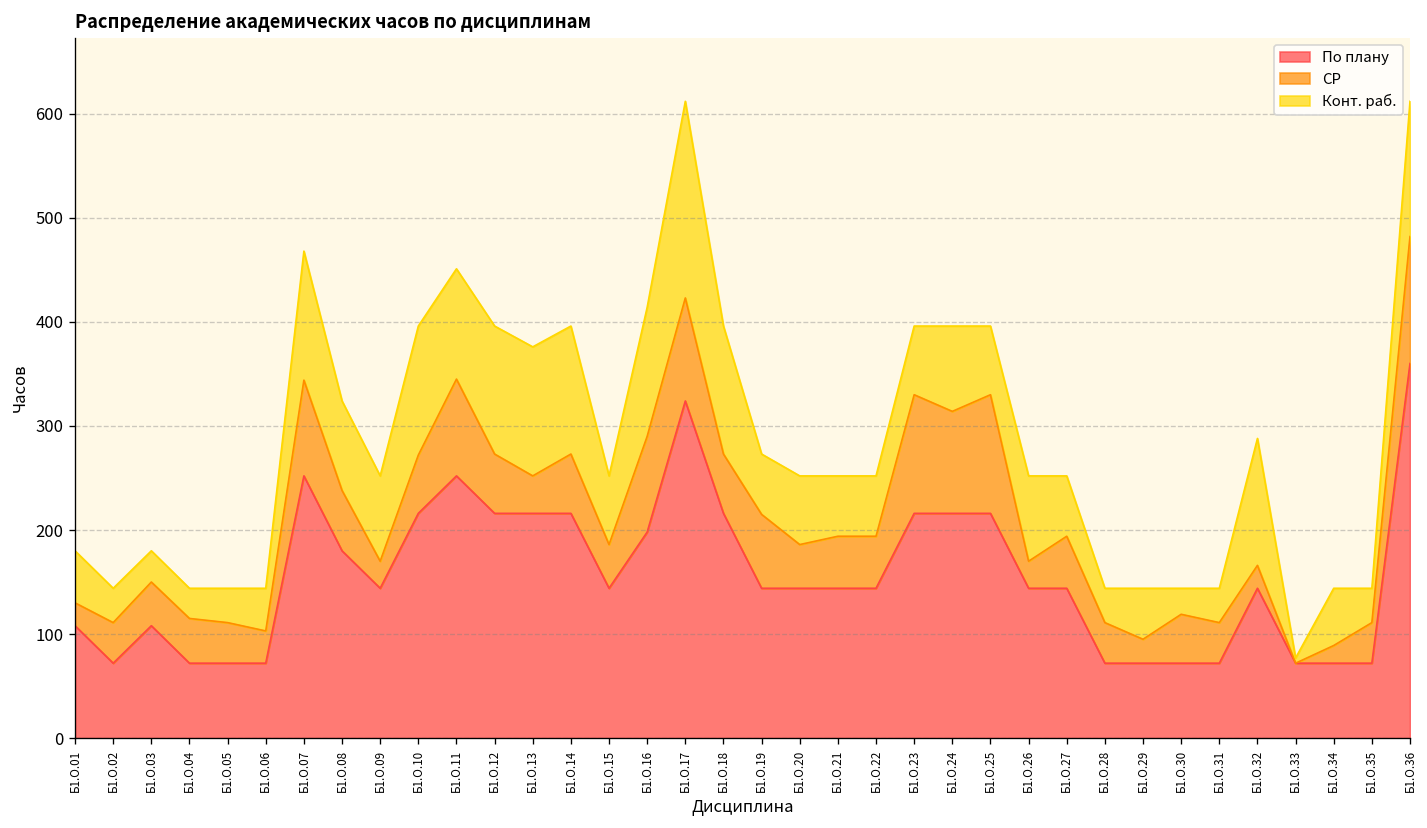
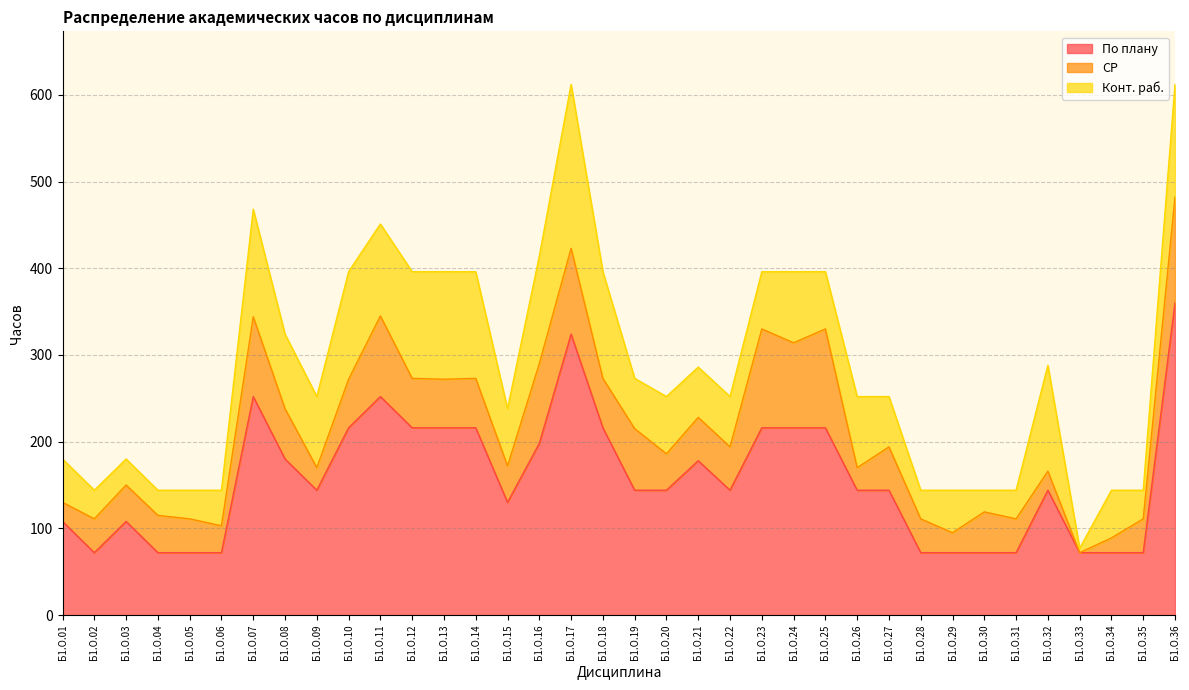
  {
    "По плану": {
      "Б1.О.01": 110,
      "Б1.О.02": 70,
      "Б1.О.03": 110,
      "Б1.О.04": 70,
      "Б1.О.05": 70,
      "Б1.О.06": 70,
      "Б1.О.07": 250,
      "Б1.О.08": 180,
      "Б1.О.09": 140,
      "Б1.О.10": 220,
      "Б1.О.11": 250,
      "Б1.О.12": 220,
      "Б1.О.13": 220,
      "Б1.О.14": 220,
-     "Б1.О.15": 140,
+     "Б1.О.15": 130,
      "Б1.О.16": 200,
      "Б1.О.17": 320,
      "Б1.О.18": 220,
      "Б1.О.19": 140,
      "Б1.О.20": 140,
-     "Б1.О.21": 140,
+     "Б1.О.21": 180,
      "Б1.О.22": 140,
      "Б1.О.23": 220,
      "Б1.О.24": 220,
      "Б1.О.25": 220,
      "Б1.О.26": 140,
      "Б1.О.27": 140,
      "Б1.О.28": 70,
      "Б1.О.29": 70,
      "Б1.О.30": 70,
      "Б1.О.31": 70,
      "Б1.О.32": 140,
      "Б1.О.34": 70,
      "Б1.О.35": 70,
      "Б1.О.36": 360
    },
    "СР": {
      "Б1.О.01": 20,
      "Б1.О.02": 40,
      "Б1.О.03": 40,
      "Б1.О.04": 40,
      "Б1.О.05": 40,
      "Б1.О.06": 30,
      "Б1.О.07": 90,
      "Б1.О.08": 60,
      "Б1.О.09": 30,
      "Б1.О.10": 60,
      "Б1.О.11": 90,
      "Б1.О.12": 60,
-     "Б1.О.13": 40,
+     "Б1.О.13": 60,
      "Б1.О.14": 60,
      "Б1.О.15": 40,
      "Б1.О.16": 90,
      "Б1.О.17": 100,
      "Б1.О.18": 60,
      "Б1.О.19": 70,
      "Б1.О.20": 40,
      "Б1.О.21": 50,
      "Б1.О.22": 50,
      "Б1.О.23": 110,
      "Б1.О.24": 100,
      "Б1.О.25": 110,
      "Б1.О.26": 30,
      "Б1.О.27": 50,
      "Б1.О.28": 40,
      "Б1.О.29": 20,
      "Б1.О.30": 50,
      "Б1.О.31": 40,
      "Б1.О.32": 20,
      "Б1.О.34": 20,
      "Б1.О.35": 40,
      "Б1.О.36": 120
    },
    "Конт. раб.": {
      "Б1.О.01": 50,
      "Б1.О.02": 30,
      "Б1.О.03": 30,
      "Б1.О.04": 30,
      "Б1.О.05": 30,
      "Б1.О.06": 40,
      "Б1.О.07": 120,
      "Б1.О.08": 90,
      "Б1.О.09": 80,
      "Б1.О.10": 120,
      "Б1.О.11": 110,
      "Б1.О.12": 120,
      "Б1.О.13": 120,
      "Б1.О.14": 120,
      "Б1.О.15": 70,
      "Б1.О.16": 120,
      "Б1.О.17": 190,
      "Б1.О.18": 120,
      "Б1.О.19": 60,
      "Б1.О.20": 70,
      "Б1.О.21": 60,
      "Б1.О.22": 60,
      "Б1.О.23": 70,
      "Б1.О.24": 80,
      "Б1.О.25": 70,
      "Б1.О.26": 80,
      "Б1.О.27": 60,
      "Б1.О.28": 30,
      "Б1.О.29": 50,
      "Б1.О.30": 30,
      "Б1.О.31": 30,
      "Б1.О.32": 120,
      "Б1.О.33": 10,
      "Б1.О.34": 60,
      "Б1.О.35": 30,
      "Б1.О.36": 130
    }
  }
